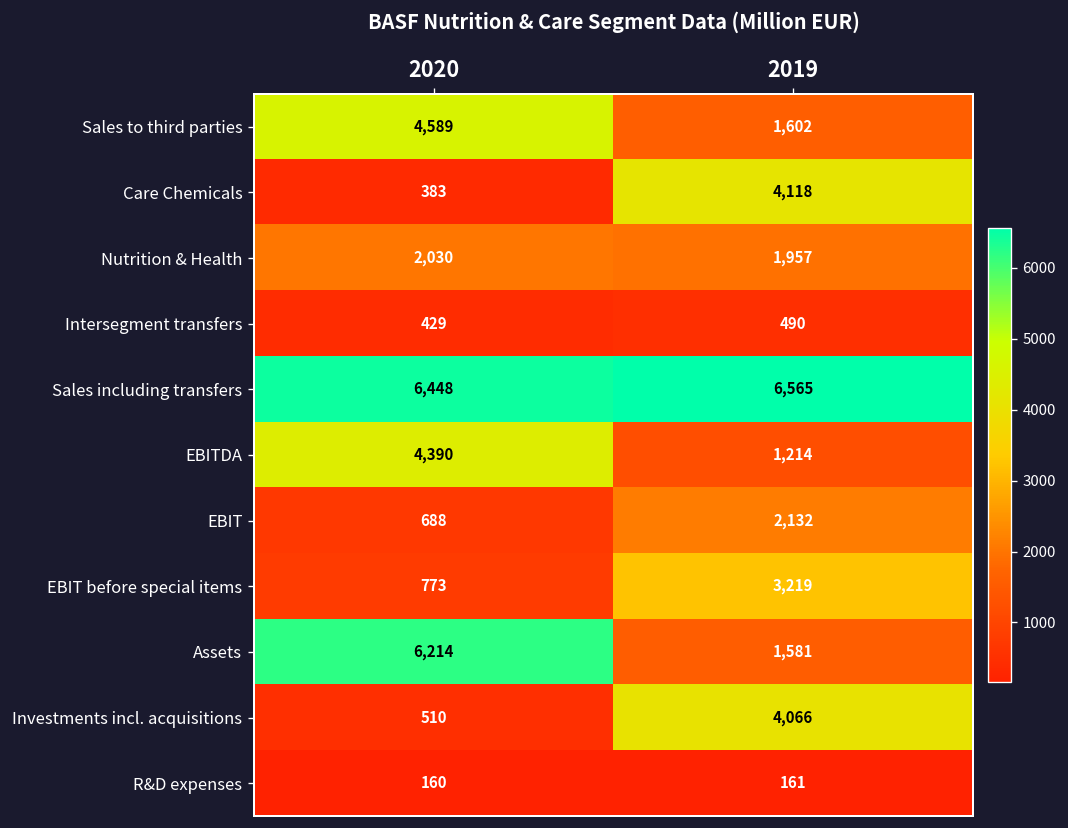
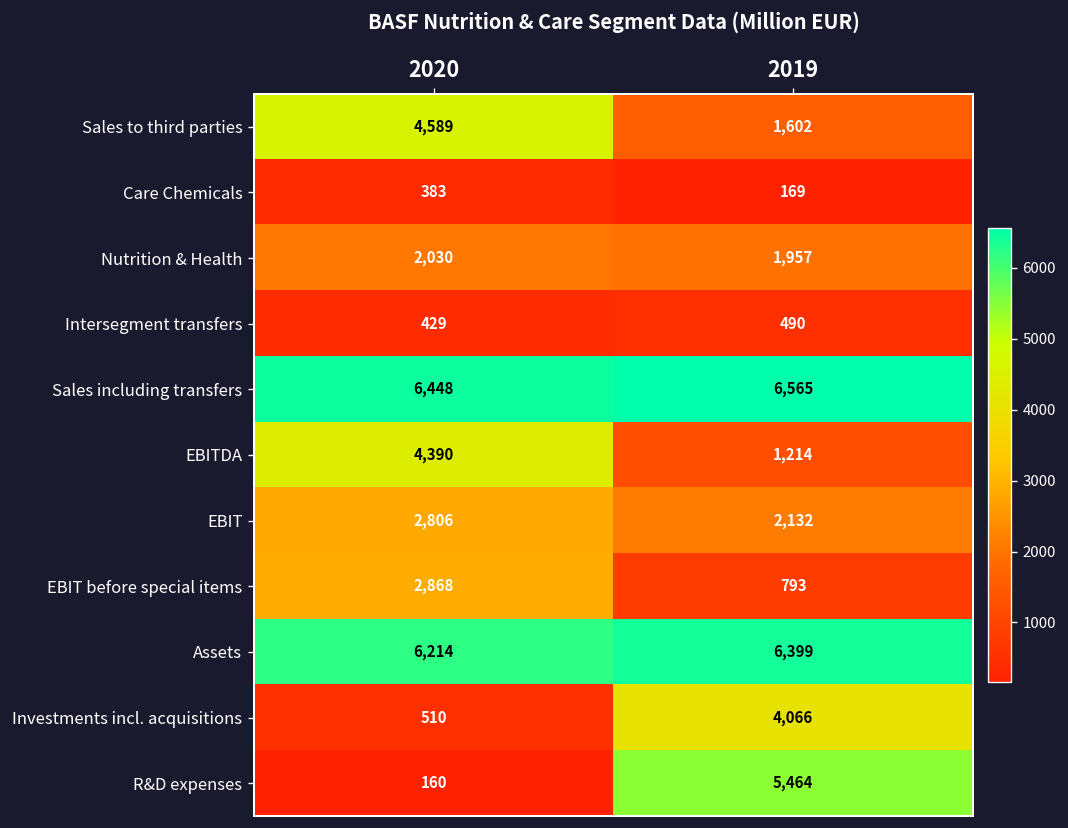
  {
    "Sales to third parties": {
      "2020": "4,589",
      "2019": "1,602"
    },
    "Care Chemicals": {
      "2020": "383",
-     "2019": "4,118"
+     "2019": "169"
    },
    "Nutrition & Health": {
      "2020": "2,030",
      "2019": "1,957"
    },
    "Intersegment transfers": {
      "2020": "429",
      "2019": "490"
    },
    "Sales including transfers": {
      "2020": "6,448",
      "2019": "6,565"
    },
    "EBITDA": {
      "2020": "4,390",
      "2019": "1,214"
    },
    "EBIT": {
-     "2020": "688",
+     "2020": "2,806",
      "2019": "2,132"
    },
    "EBIT before special items": {
-     "2020": "773",
-     "2019": "3,219"
+     "2020": "2,868",
+     "2019": "793"
    },
    "Assets": {
      "2020": "6,214",
-     "2019": "1,581"
+     "2019": "6,399"
    },
    "Investments incl. acquisitions": {
      "2020": "510",
      "2019": "4,066"
    },
    "R&D expenses": {
      "2020": "160",
-     "2019": "161"
+     "2019": "5,464"
    }
  }
